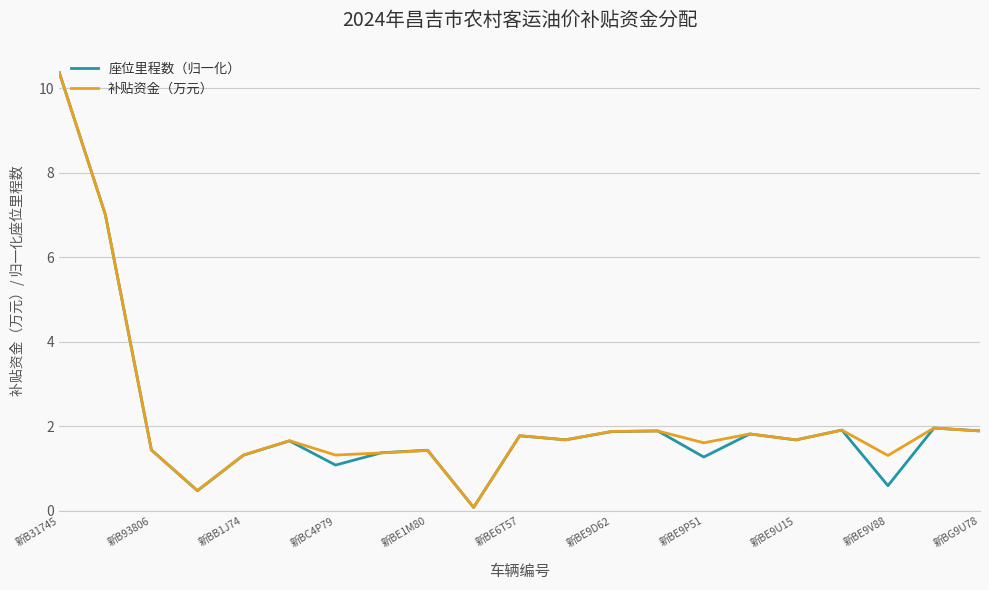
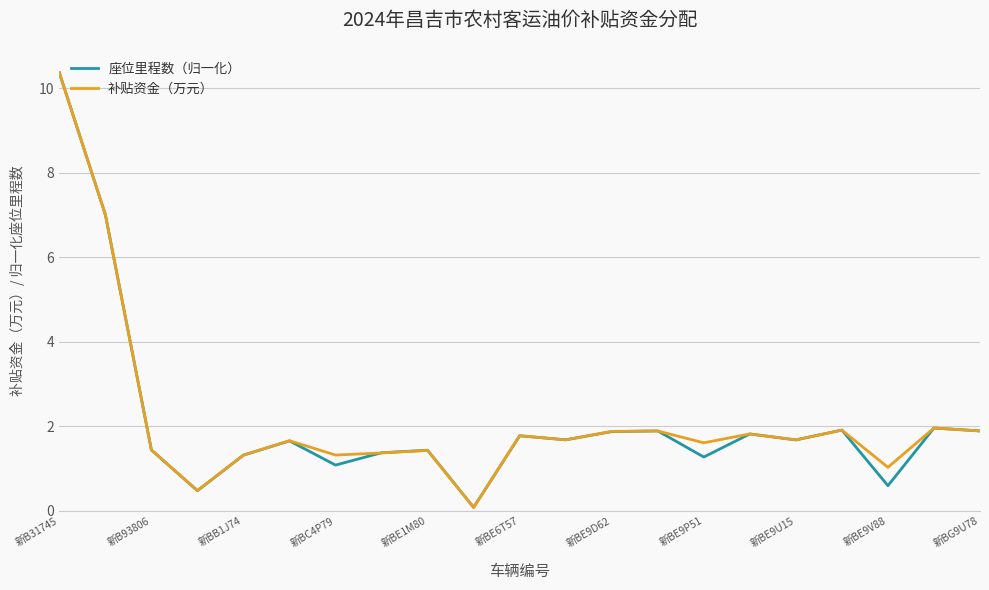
  {
    "座位里程数（归一化）": {
      "新BC4P79": 1.1,
      "新BE9P51": 1.3,
      "新BE9V88": 0.6
    },
    "补贴资金（万元）": {
      "新BC4P79": 1.3,
      "新BE9P51": 1.6,
-     "新BE9V88": 1.3
+     "新BE9V88": 1.0
    }
  }
